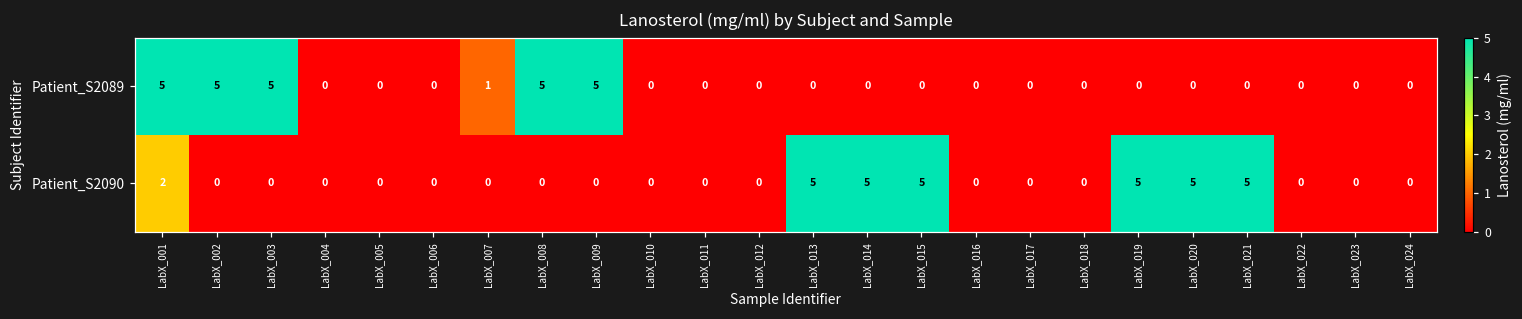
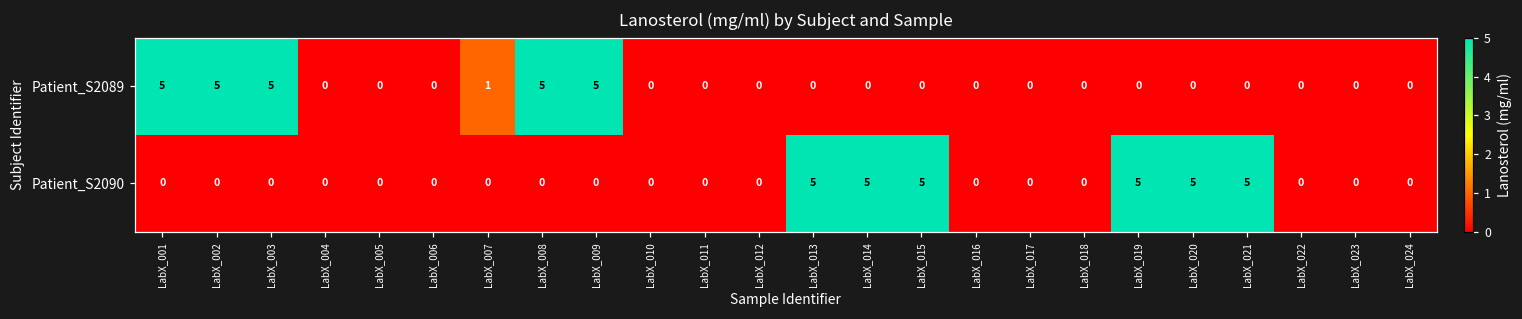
  {
    "Patient_S2089": {
      "LabX_001": 5,
      "LabX_002": 5,
      "LabX_003": 5,
      "LabX_004": 0,
      "LabX_005": 0,
      "LabX_006": 0,
      "LabX_007": 1,
      "LabX_008": 5,
      "LabX_009": 5,
      "LabX_010": 0,
      "LabX_011": 0,
      "LabX_012": 0,
      "LabX_013": 0,
      "LabX_014": 0,
      "LabX_015": 0,
      "LabX_016": 0,
      "LabX_017": 0,
      "LabX_018": 0,
      "LabX_019": 0,
      "LabX_020": 0,
      "LabX_021": 0,
      "LabX_022": 0,
      "LabX_023": 0,
      "LabX_024": 0
    },
    "Patient_S2090": {
-     "LabX_001": 2,
+     "LabX_001": 0,
      "LabX_002": 0,
      "LabX_003": 0,
      "LabX_004": 0,
      "LabX_005": 0,
      "LabX_006": 0,
      "LabX_007": 0,
      "LabX_008": 0,
      "LabX_009": 0,
      "LabX_010": 0,
      "LabX_011": 0,
      "LabX_012": 0,
      "LabX_013": 5,
      "LabX_014": 5,
      "LabX_015": 5,
      "LabX_016": 0,
      "LabX_017": 0,
      "LabX_018": 0,
      "LabX_019": 5,
      "LabX_020": 5,
      "LabX_021": 5,
      "LabX_022": 0,
      "LabX_023": 0,
      "LabX_024": 0
    }
  }
